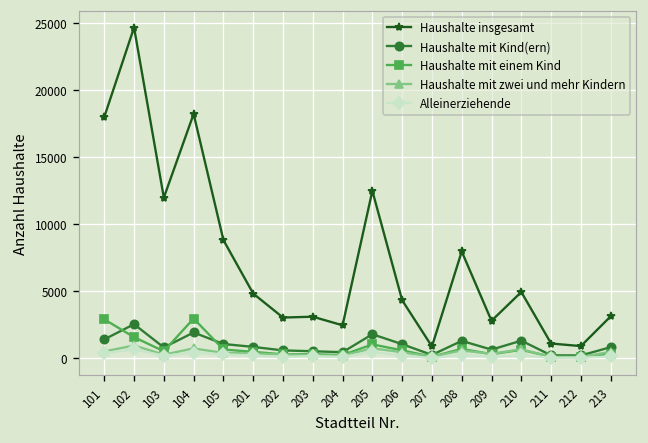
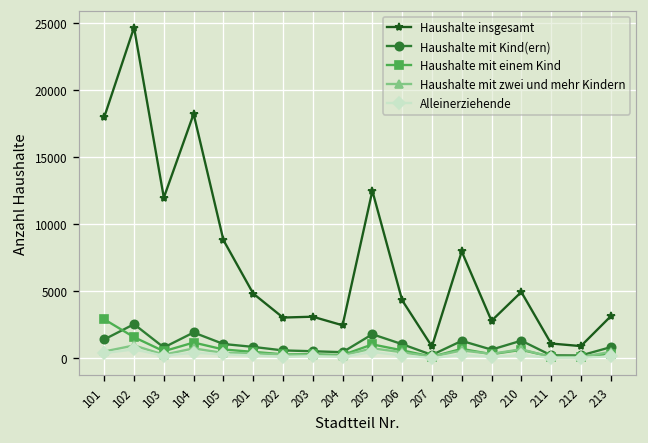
  {
    "Haushalte mit einem Kind": {
      "101": 2900,
      "102": 1600,
      "103": 500,
-     "104": 3000,
+     "104": 1200,
      "105": 700,
      "205": 1000
    },
    "Haushalte mit zwei und mehr Kindern": {
      "102": 1000,
      "104": 700,
      "205": 800
    },
    "Alleinerziehende": {
      "102": 700,
      "104": 400,
      "205": 500,
      "206": 200,
      "208": 300,
      "210": 200
    }
  }
